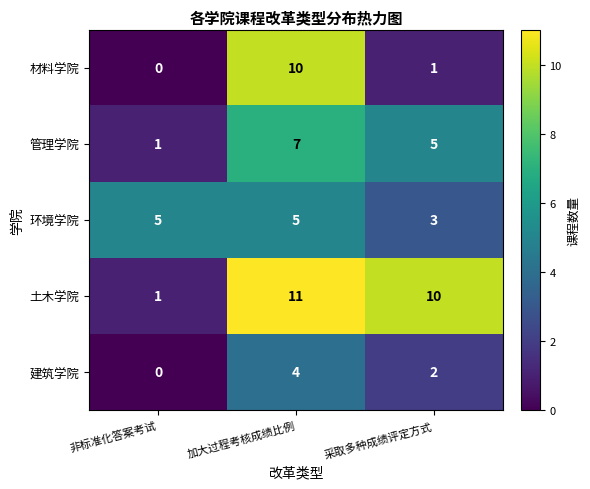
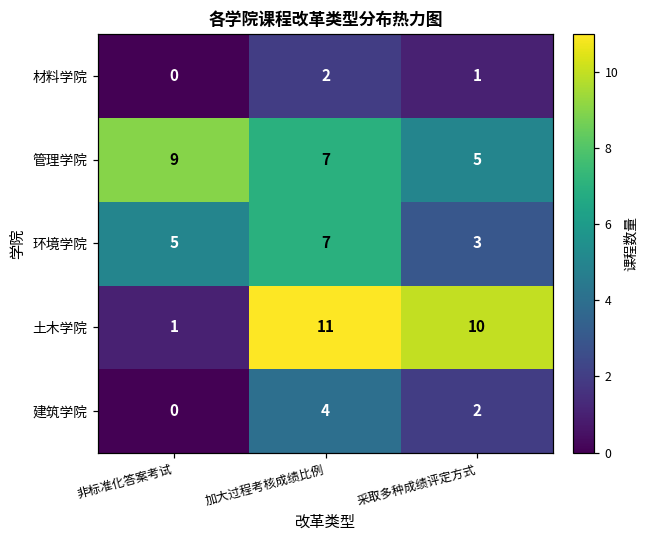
  {
    "材料学院": {
      "非标准化答案考试": 0,
-     "加大过程考核成绩比例": 10,
+     "加大过程考核成绩比例": 2,
      "采取多种成绩评定方式": 1
    },
    "管理学院": {
-     "非标准化答案考试": 1,
+     "非标准化答案考试": 9,
      "加大过程考核成绩比例": 7,
      "采取多种成绩评定方式": 5
    },
    "环境学院": {
      "非标准化答案考试": 5,
-     "加大过程考核成绩比例": 5,
+     "加大过程考核成绩比例": 7,
      "采取多种成绩评定方式": 3
    },
    "土木学院": {
      "非标准化答案考试": 1,
      "加大过程考核成绩比例": 11,
      "采取多种成绩评定方式": 10
    },
    "建筑学院": {
      "非标准化答案考试": 0,
      "加大过程考核成绩比例": 4,
      "采取多种成绩评定方式": 2
    }
  }
